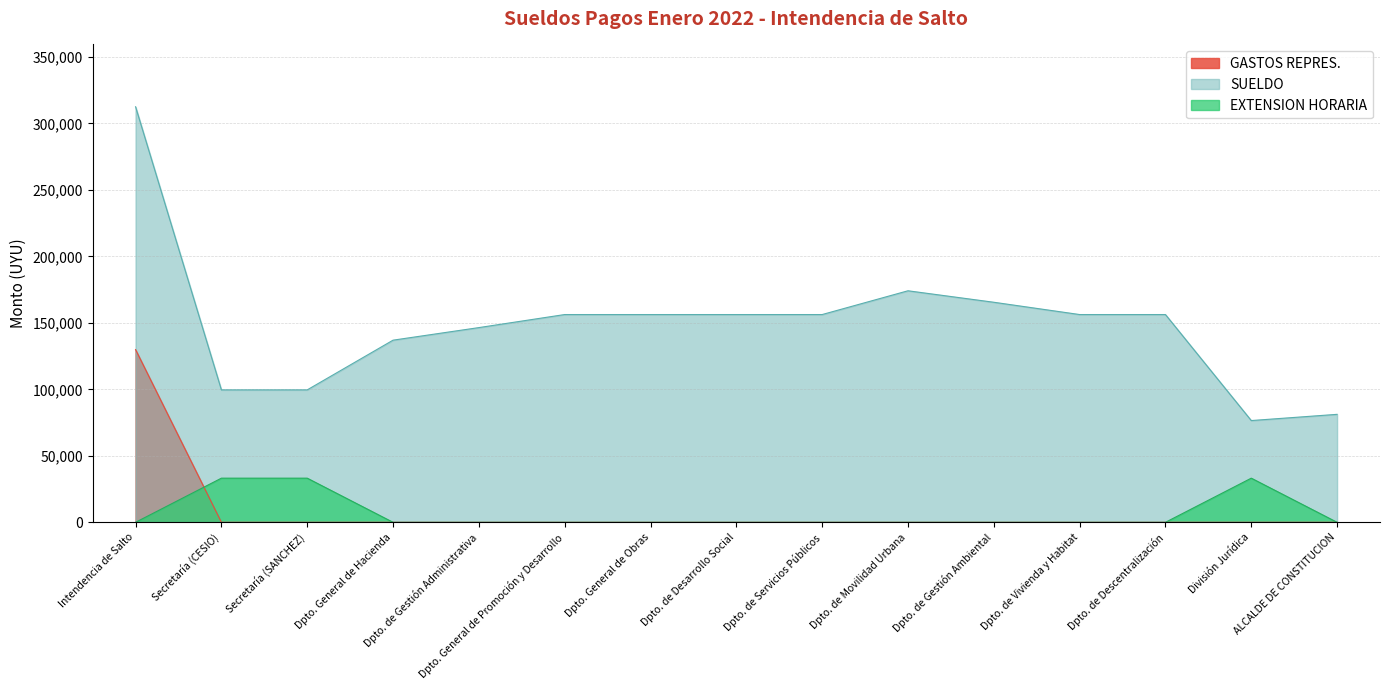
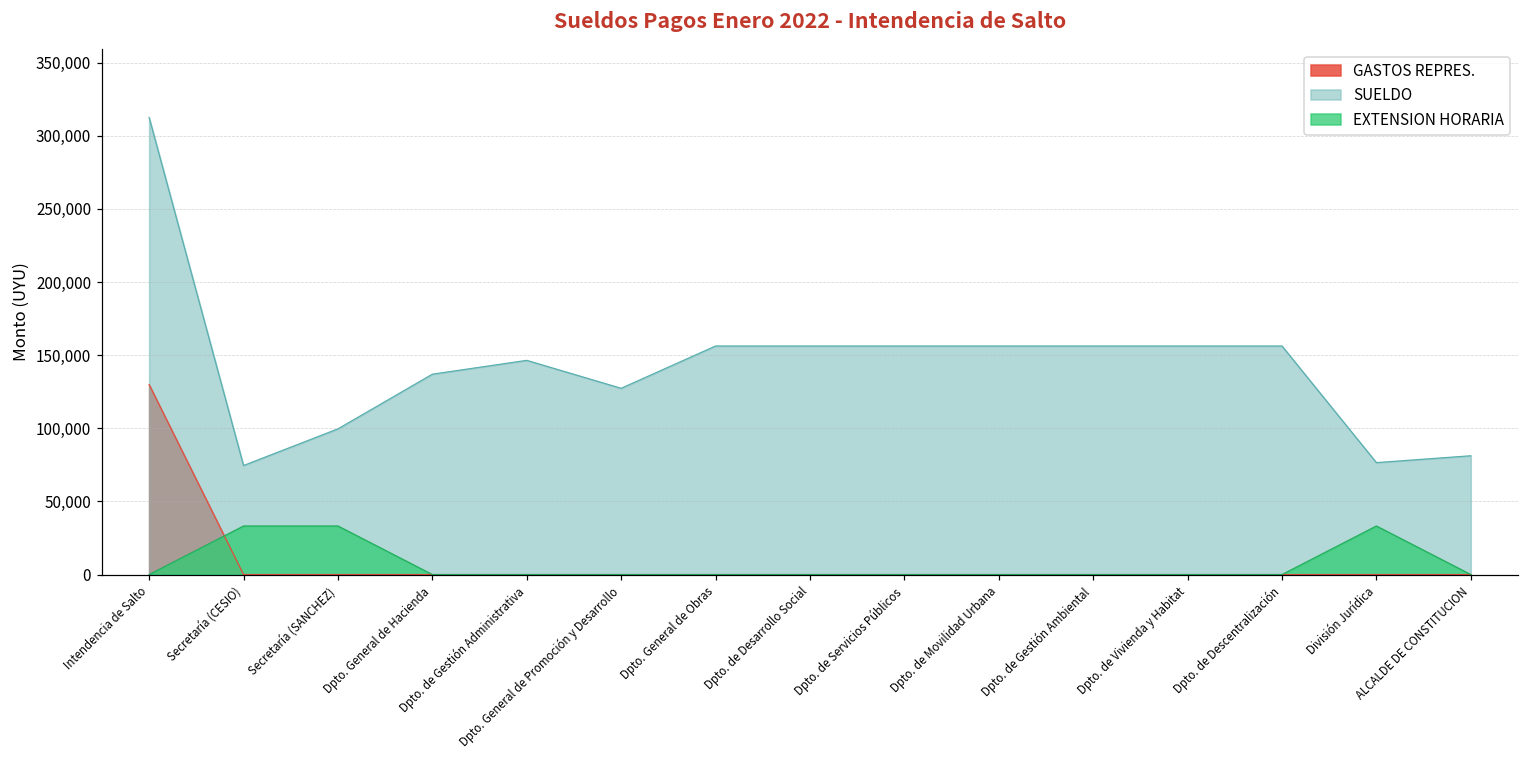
  {
    "GASTOS REPRES.": {
      "Intendencia de Salto": "130,000",
      "Secretaría (CESIO)": "0",
      "Secretaría (SANCHEZ)": "0",
      "División Jurídica": "0"
    },
    "SUELDO": {
      "Intendencia de Salto": "313,000",
-     "Secretaría (CESIO)": "100,000",
+     "Secretaría (CESIO)": "75,000",
      "Secretaría (SANCHEZ)": "100,000",
      "Dpto. General de Hacienda": "137,000",
      "Dpto. de Gestión Administrativa": "146,000",
-     "Dpto. General de Promoción y Desarrollo": "156,000",
+     "Dpto. General de Promoción y Desarrollo": "127,000",
      "Dpto. General de Obras": "156,000",
      "Dpto. de Desarrollo Social": "156,000",
      "Dpto. de Servicios Públicos": "156,000",
-     "Dpto. de Movilidad Urbana": "174,000",
-     "Dpto. de Gestión Ambiental": "166,000",
+     "Dpto. de Movilidad Urbana": "156,000",
+     "Dpto. de Gestión Ambiental": "156,000",
      "Dpto. de Vivienda y Habitat": "156,000",
      "Dpto. de Descentralización": "156,000",
      "División Jurídica": "77,000",
      "ALCALDE DE CONSTITUCION": "81,000"
    },
    "EXTENSION HORARIA": {
      "Intendencia de Salto": "0",
      "Secretaría (CESIO)": "33,000",
      "Secretaría (SANCHEZ)": "33,000",
      "División Jurídica": "33,000"
    }
  }
